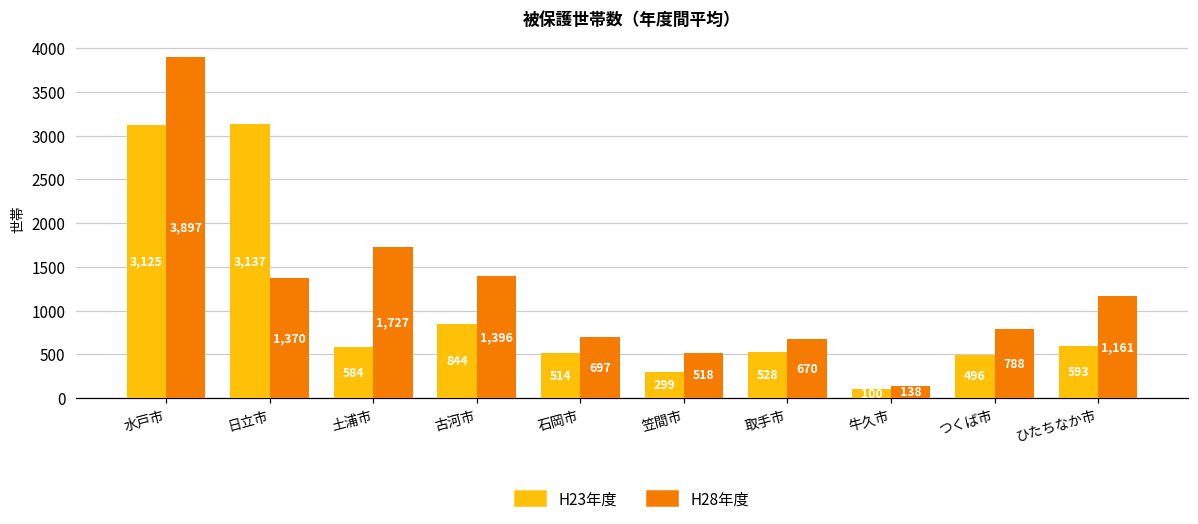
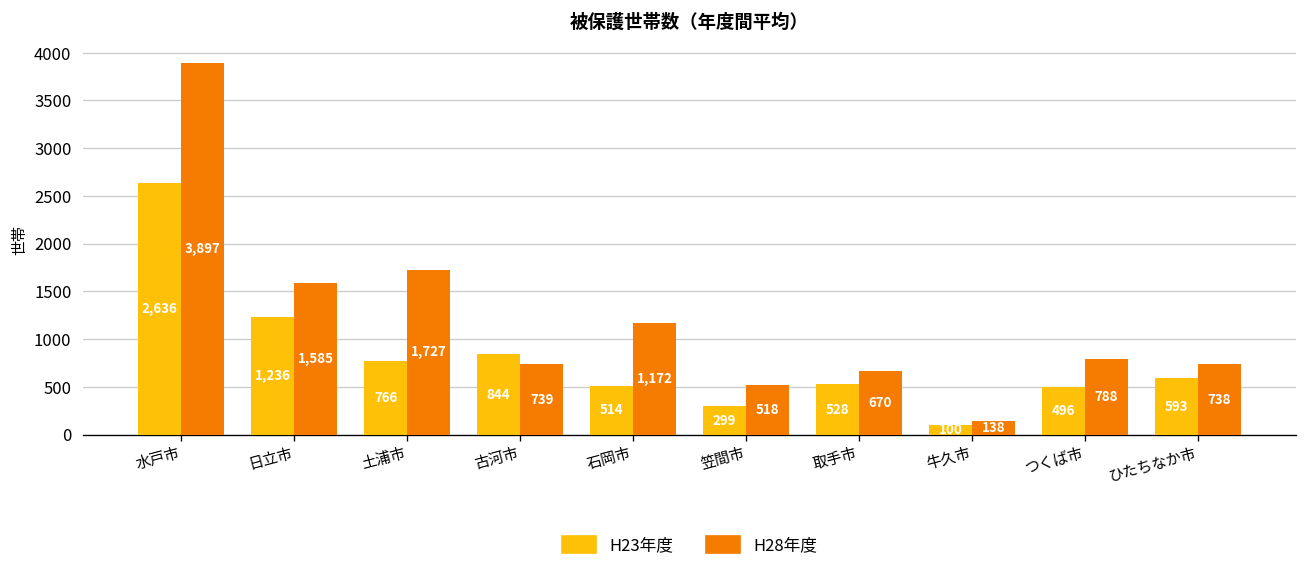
  {
    "H23年度": {
-     "水戸市": "3,125",
-     "日立市": "3,137",
-     "土浦市": "584",
+     "水戸市": "2,636",
+     "日立市": "1,236",
+     "土浦市": "766",
      "古河市": "844",
      "石岡市": "514",
      "笠間市": "299",
      "取手市": "528",
      "牛久市": "100",
      "つくば市": "496",
      "ひたちなか市": "593"
    },
    "H28年度": {
      "水戸市": "3,897",
-     "日立市": "1,370",
+     "日立市": "1,585",
      "土浦市": "1,727",
-     "古河市": "1,396",
-     "石岡市": "697",
+     "古河市": "739",
+     "石岡市": "1,172",
      "笠間市": "518",
      "取手市": "670",
      "牛久市": "138",
      "つくば市": "788",
-     "ひたちなか市": "1,161"
+     "ひたちなか市": "738"
    }
  }
